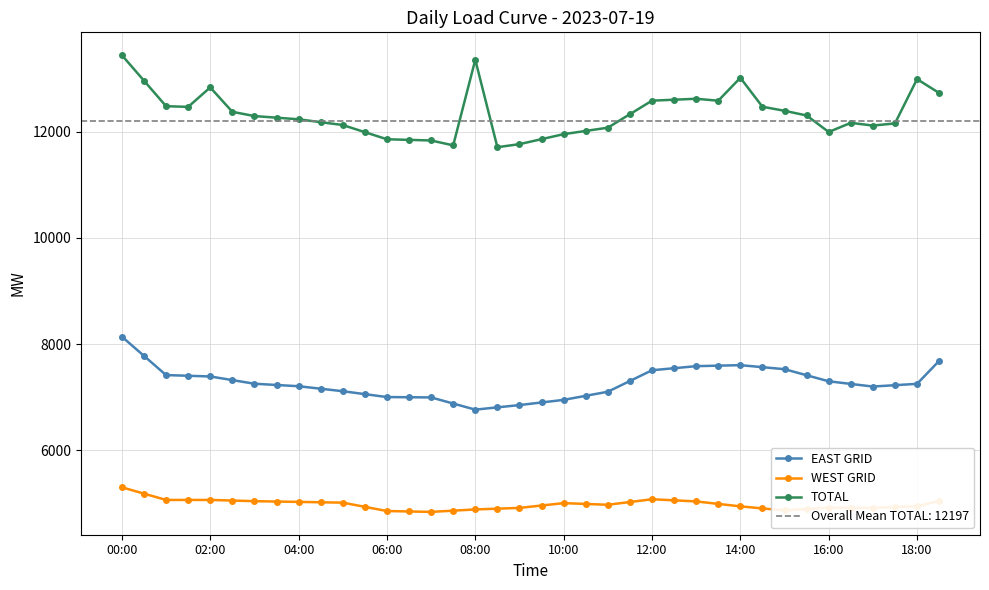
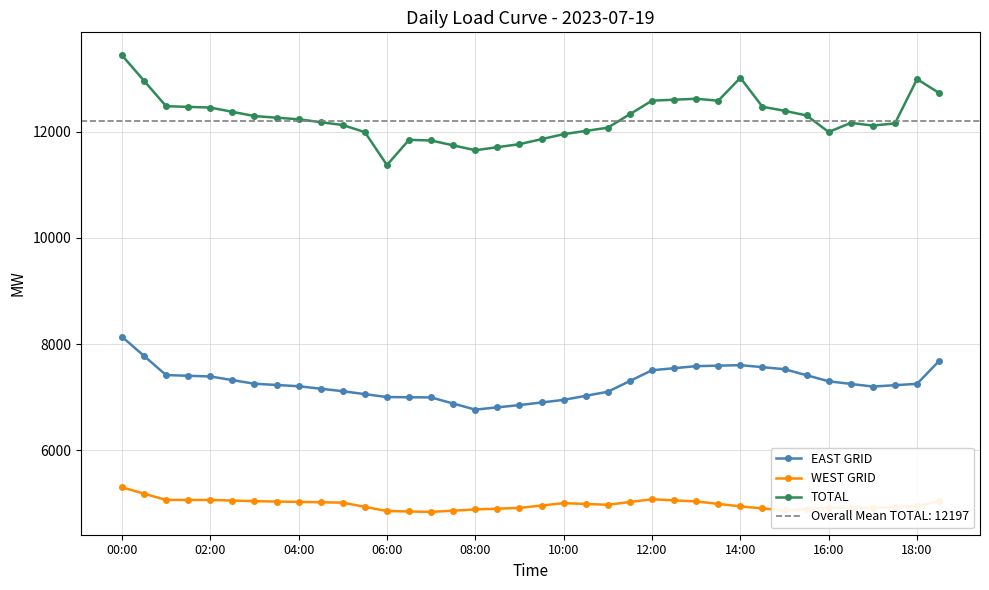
  {
    "EAST GRID": {
      "00:00": 8100,
      "02:00": 7400,
      "04:00": 7200,
      "06:00": 7000,
      "08:00": 6800,
      "10:00": 7000,
      "12:00": 7500,
      "14:00": 7600,
      "16:00": 7300,
      "18:00": 7300
    },
    "WEST GRID": {
      "00:00": 5300,
      "02:00": 5100,
      "04:00": 5000,
      "06:00": 4900,
      "08:00": 4900,
      "10:00": 5000,
      "12:00": 5100,
      "14:00": 4900
    },
    "TOTAL": {
      "00:00": 13400,
-     "02:00": 12800,
+     "02:00": 12500,
      "04:00": 12200,
-     "06:00": 11900,
-     "08:00": 13400,
+     "06:00": 11400,
+     "08:00": 11700,
      "10:00": 12000,
      "12:00": 12600,
      "14:00": 13000,
      "16:00": 12000,
      "18:00": 13000
    }
  }
